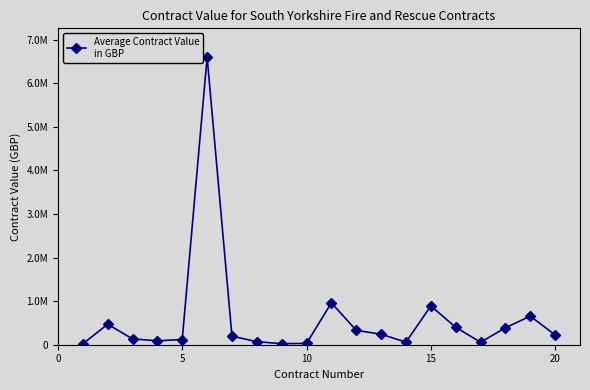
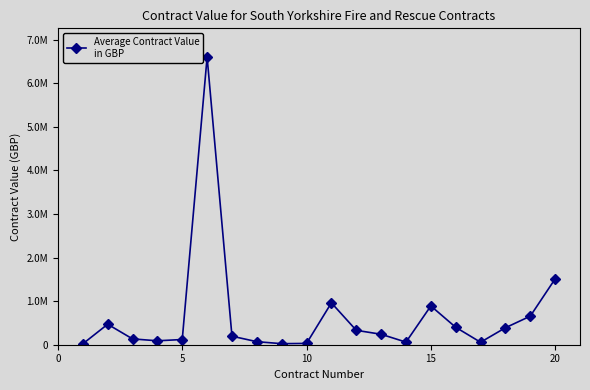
  {
    "5": 100000,
    "10": 0,
    "15": 900000,
-   "20": 200000
+   "20": 1500000
  }
